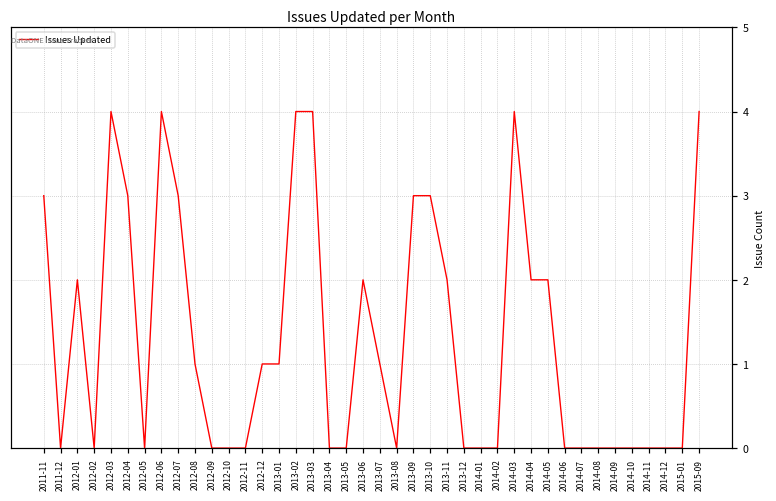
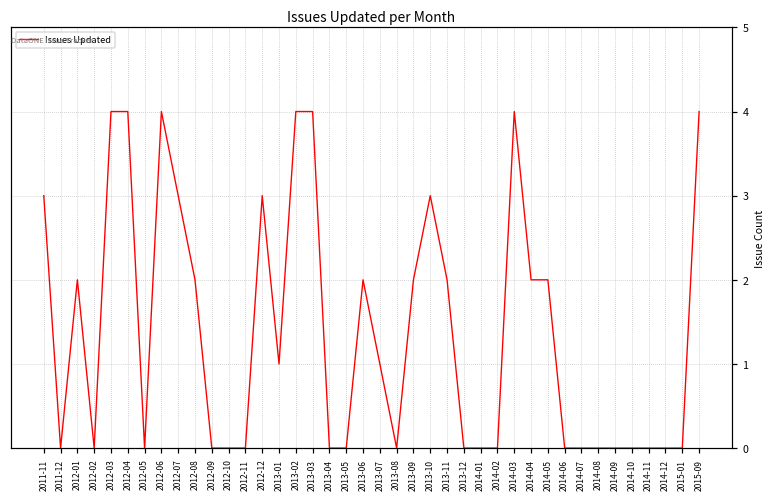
  {
    "2011-11": 3,
    "2011-12": 0,
    "2012-01": 2,
    "2012-02": 0,
    "2012-03": 4,
-   "2012-04": 3,
+   "2012-04": 4,
    "2012-05": 0,
    "2012-06": 4,
    "2012-07": 3,
-   "2012-08": 1,
+   "2012-08": 2,
    "2012-09": 0,
    "2012-10": 0,
    "2012-11": 0,
-   "2012-12": 1,
+   "2012-12": 3,
    "2013-01": 1,
    "2013-02": 4,
    "2013-03": 4,
    "2013-04": 0,
    "2013-05": 0,
    "2013-06": 2,
    "2013-07": 1,
    "2013-08": 0,
-   "2013-09": 3,
+   "2013-09": 2,
    "2013-10": 3,
    "2013-11": 2,
    "2013-12": 0,
    "2014-01": 0,
    "2014-02": 0,
    "2014-03": 4,
    "2014-04": 2,
    "2014-05": 2,
    "2014-06": 0,
    "2014-07": 0,
    "2014-08": 0,
    "2014-09": 0,
    "2014-10": 0,
    "2014-11": 0,
    "2014-12": 0,
    "2015-01": 0,
    "2015-09": 4
  }
